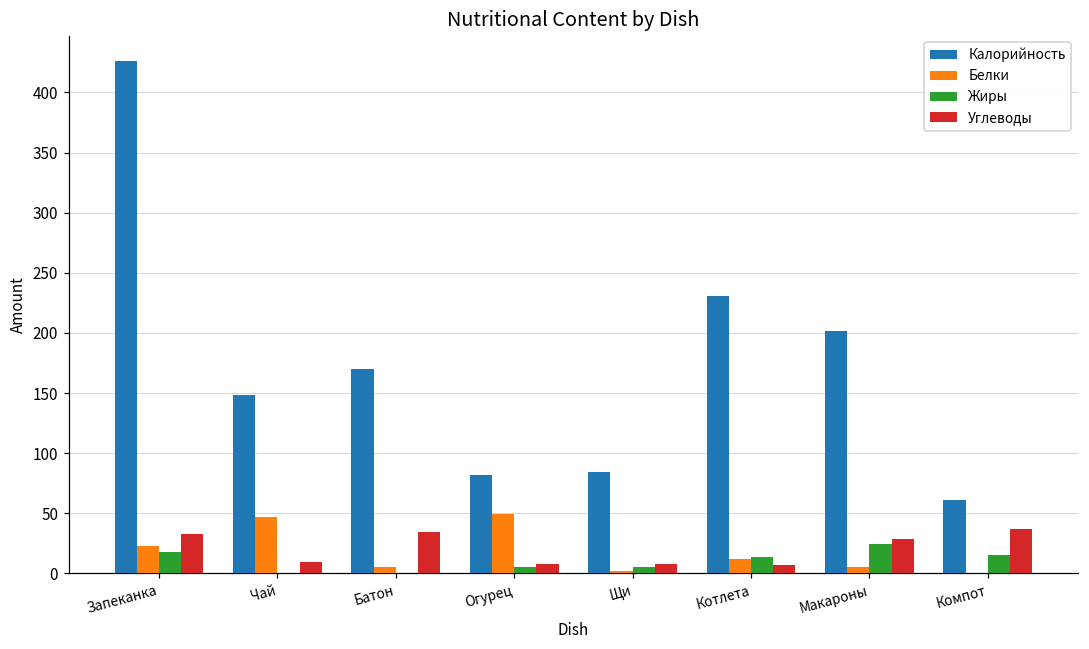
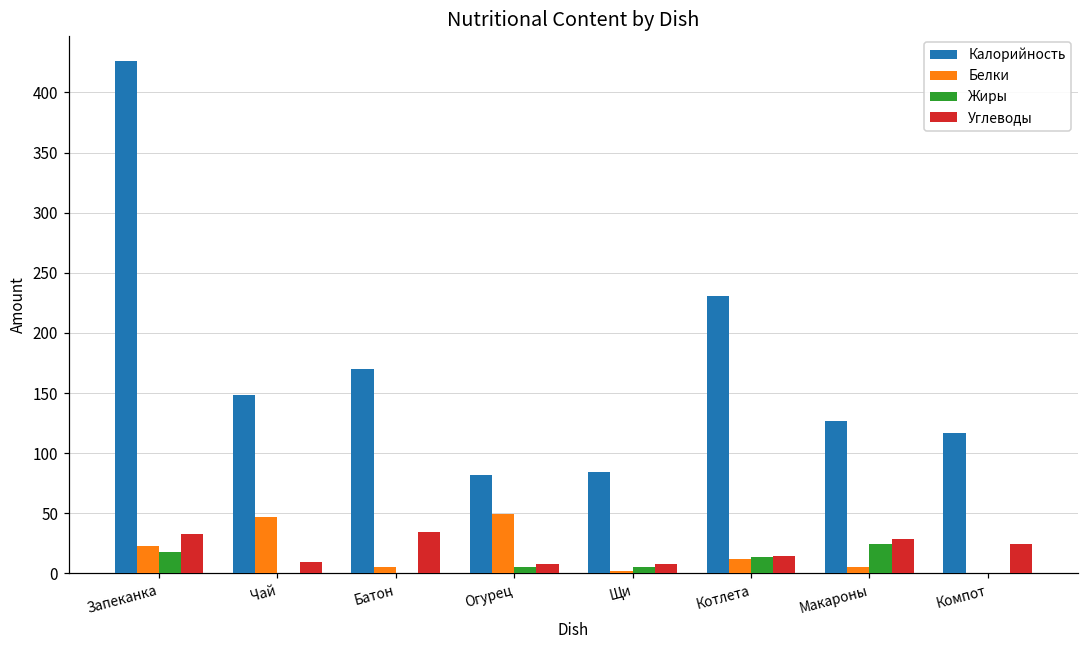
  {
    "Калорийность": {
      "Запеканка": 426,
      "Чай": 148,
      "Батон": 170,
      "Огурец": 82,
      "Щи": 84,
      "Котлета": 231,
-     "Макароны": 202,
-     "Компот": 61
+     "Макароны": 127,
+     "Компот": 117
    },
    "Белки": {
      "Запеканка": 23,
      "Чай": 47,
      "Батон": 6,
      "Огурец": 49,
      "Котлета": 12,
      "Макароны": 5
    },
    "Жиры": {
      "Запеканка": 17,
      "Чай": 0,
      "Огурец": 5,
      "Щи": 5,
      "Котлета": 14,
      "Макароны": 25,
-     "Компот": 15
+     "Компот": 0
    },
    "Углеводы": {
      "Запеканка": 33,
      "Чай": 9,
      "Батон": 35,
      "Огурец": 8,
      "Щи": 8,
-     "Котлета": 7,
+     "Котлета": 14,
      "Макароны": 29,
-     "Компот": 37
+     "Компот": 25
    }
  }
